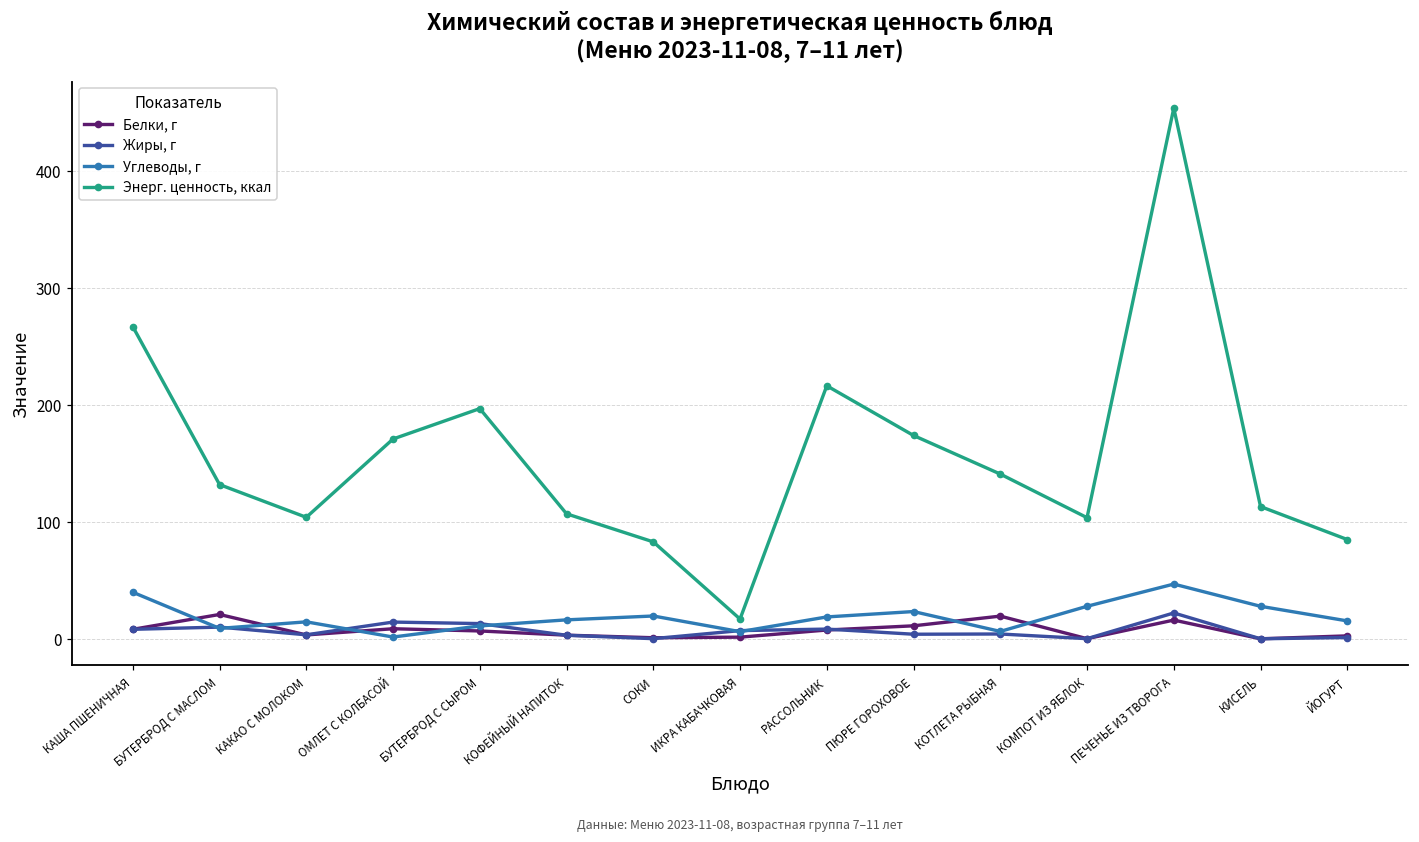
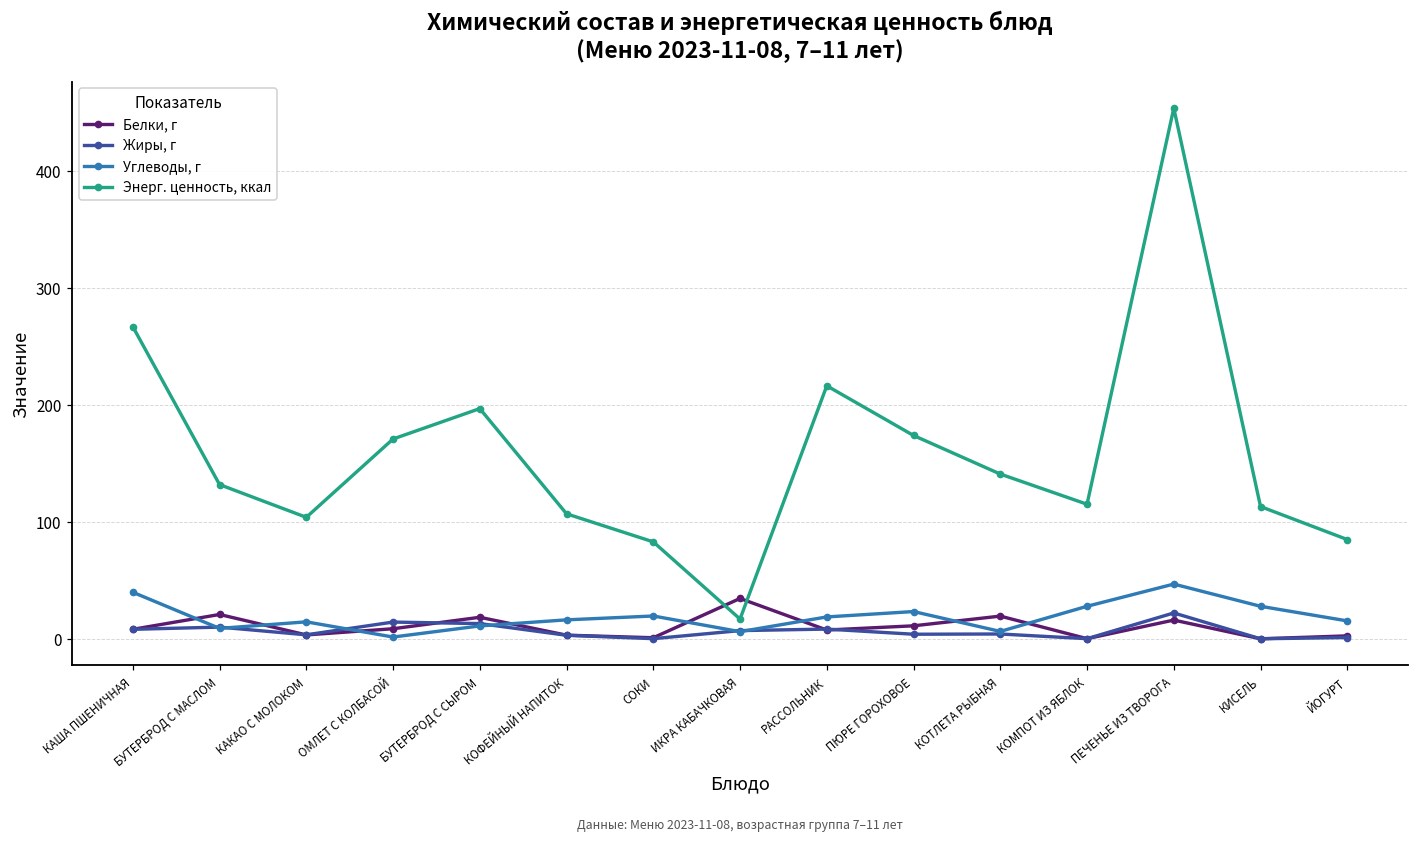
  {
    "Белки, г": {
      "БУТЕРБРОД С МАСЛОМ": 21,
      "ОМЛЕТ С КОЛБАСОЙ": 9,
-     "БУТЕРБРОД С СЫРОМ": 7,
-     "ИКРА КАБАЧКОВАЯ": 2,
+     "БУТЕРБРОД С СЫРОМ": 19,
+     "ИКРА КАБАЧКОВАЯ": 35,
      "ПЮРЕ ГОРОХОВОЕ": 11,
      "КОТЛЕТА РЫБНАЯ": 20,
      "ПЕЧЕНЬЕ ИЗ ТВОРОГА": 16
    },
    "Энерг. ценность, ккал": {
      "КАША ПШЕНИЧНАЯ": 267,
      "БУТЕРБРОД С МАСЛОМ": 132,
      "КАКАО С МОЛОКОМ": 104,
      "ОМЛЕТ С КОЛБАСОЙ": 171,
      "БУТЕРБРОД С СЫРОМ": 197,
      "КОФЕЙНЫЙ НАПИТОК": 107,
      "СОКИ": 83,
      "ИКРА КАБАЧКОВАЯ": 17,
      "РАССОЛЬНИК": 217,
      "ПЮРЕ ГОРОХОВОЕ": 174,
      "КОТЛЕТА РЫБНАЯ": 141,
-     "КОМПОТ ИЗ ЯБЛОК": 104,
+     "КОМПОТ ИЗ ЯБЛОК": 115,
      "ПЕЧЕНЬЕ ИЗ ТВОРОГА": 454,
      "КИСЕЛЬ": 113,
      "ЙОГУРТ": 85
    }
  }
